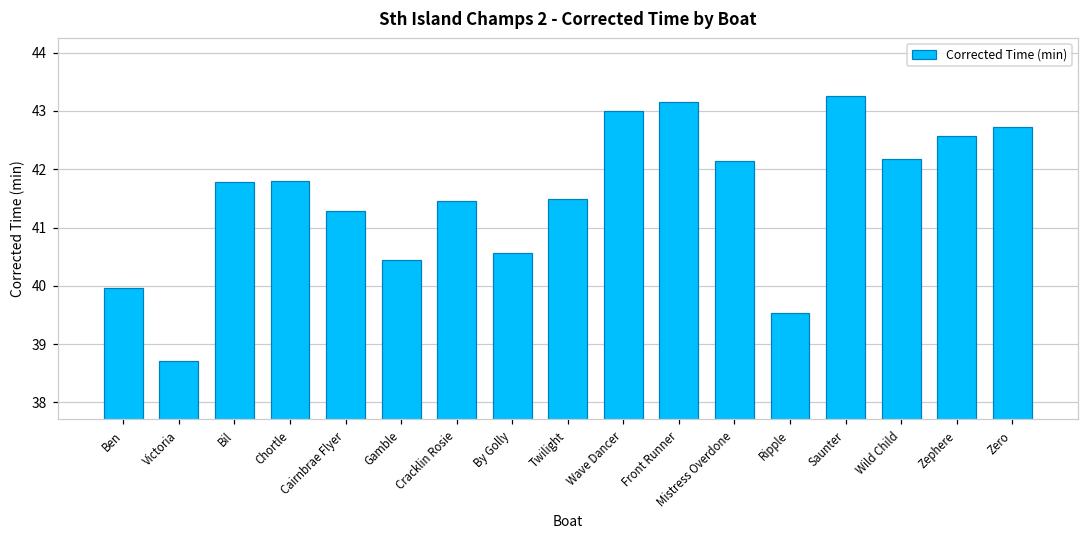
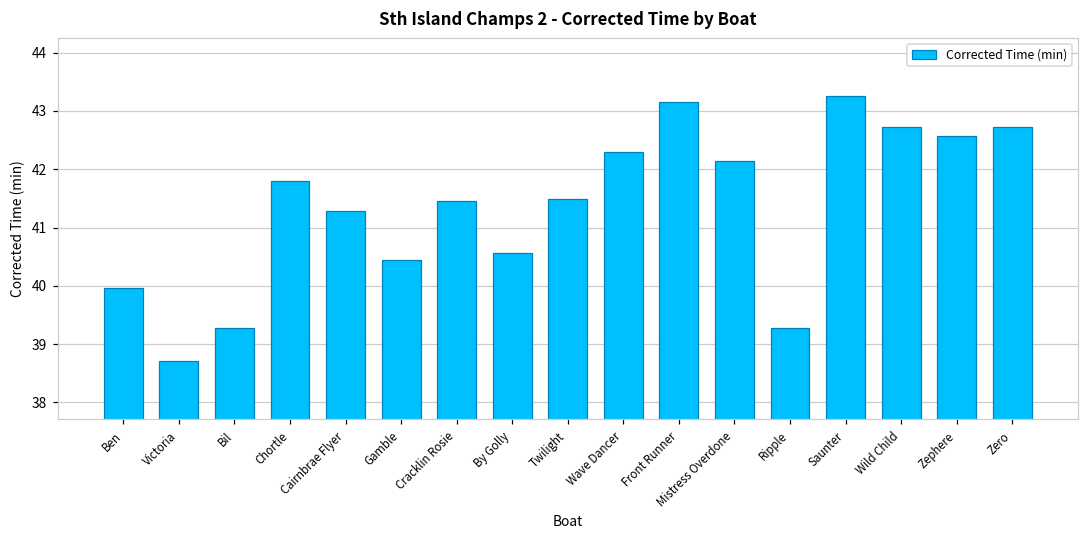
  {
    "Ben": 40.0,
    "Victoria": 38.7,
-   "Bil": 41.8,
+   "Bil": 39.3,
    "Chortle": 41.8,
    "Cairnbrae Flyer": 41.3,
    "Gamble": 40.4,
    "Cracklin Rosie": 41.5,
    "By Golly": 40.6,
    "Twilight": 41.5,
-   "Wave Dancer": 43.0,
+   "Wave Dancer": 42.3,
    "Front Runner": 43.2,
    "Mistress Overdone": 42.1,
-   "Ripple": 39.5,
+   "Ripple": 39.3,
    "Saunter": 43.3,
-   "Wild Child": 42.2,
+   "Wild Child": 42.7,
    "Zephere": 42.6,
    "Zero": 42.7
  }
